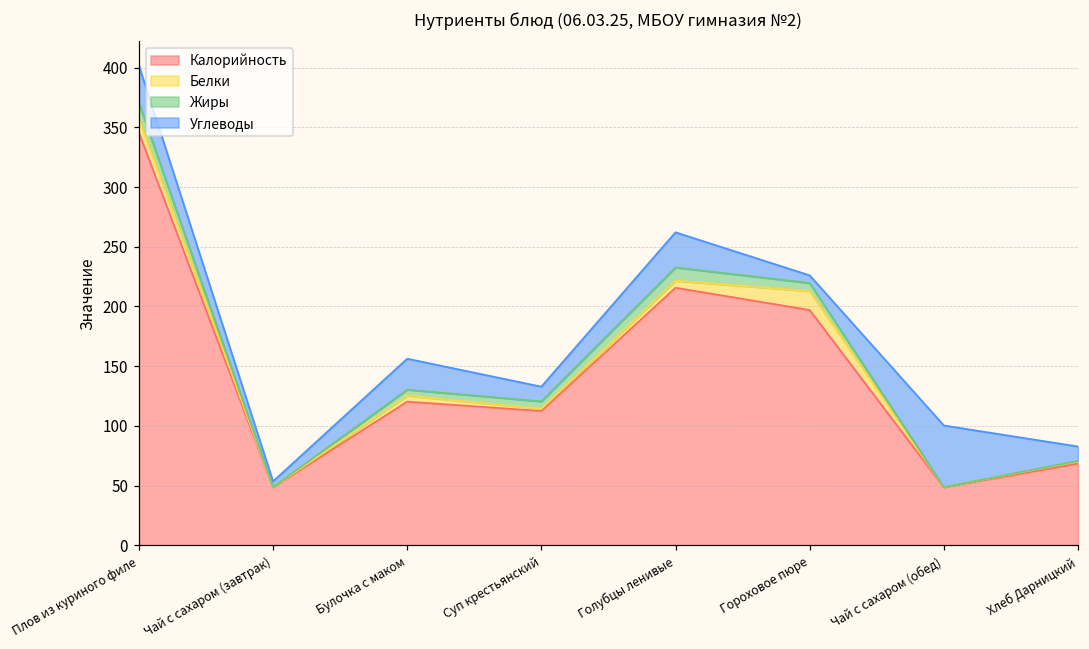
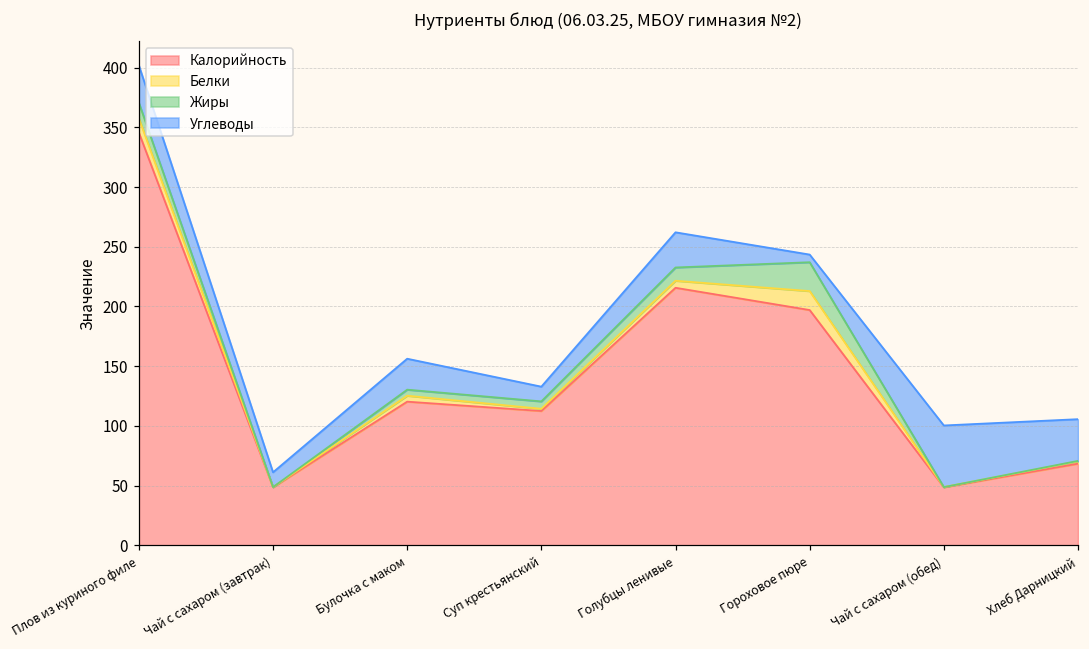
  {
    "Калорийность": {
      "Плов из куриного филе": 346,
      "Булочка с маком": 120,
      "Голубцы ленивые": 216,
      "Гороховое пюре": 197
    },
    "Белки": {
      "Плов из куриного филе": 12,
      "Булочка с маком": 5,
      "Голубцы ленивые": 6,
      "Гороховое пюре": 16
    },
    "Жиры": {
      "Плов из куриного филе": 13,
      "Булочка с маком": 5,
      "Суп крестьянский": 6,
      "Голубцы ленивые": 11,
-     "Гороховое пюре": 7
+     "Гороховое пюре": 24
    },
    "Углеводы": {
      "Плов из куриного филе": 31,
-     "Чай с сахаром (завтрак)": 5,
+     "Чай с сахаром (завтрак)": 12,
      "Булочка с маком": 26,
      "Суп крестьянский": 12,
      "Голубцы ленивые": 29,
      "Гороховое пюре": 6,
      "Чай с сахаром (обед)": 52,
-     "Хлеб Дарницкий": 12
+     "Хлеб Дарницкий": 35
    }
  }
